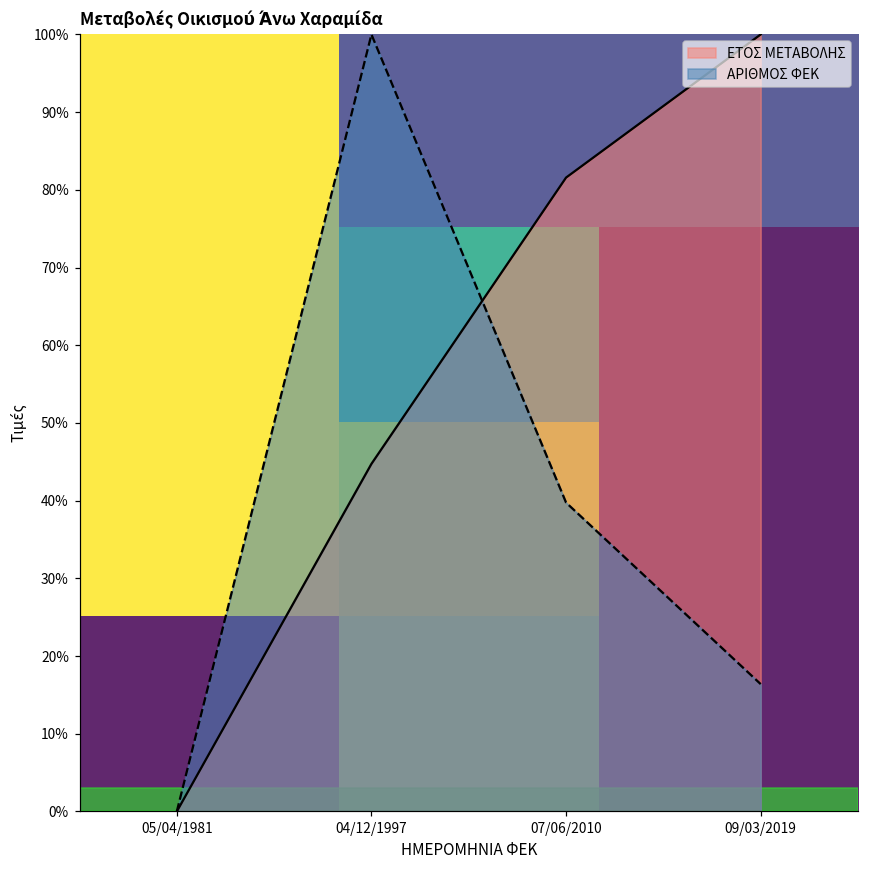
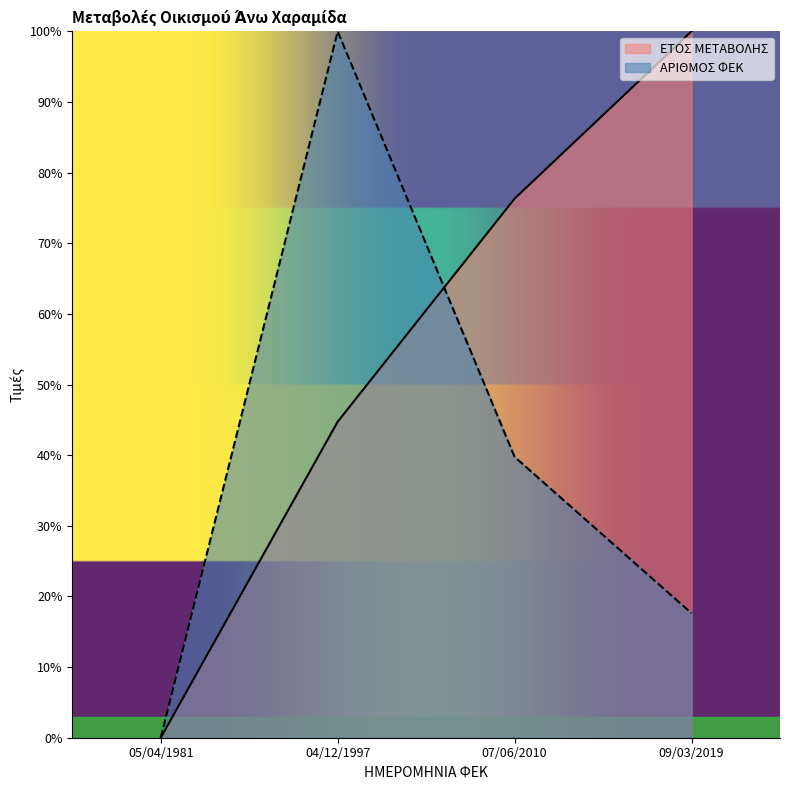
  {
    "ΕΤΟΣ ΜΕΤΑΒΟΛΗΣ": {
      "04/12/1997": "45%",
-     "07/06/2010": "82%",
+     "07/06/2010": "76%",
      "09/03/2019": "100%"
    },
    "ΑΡΙΘΜΟΣ ΦΕΚ": {
      "04/12/1997": "100%",
      "07/06/2010": "40%",
-     "09/03/2019": "16%"
+     "09/03/2019": "18%"
    }
  }
